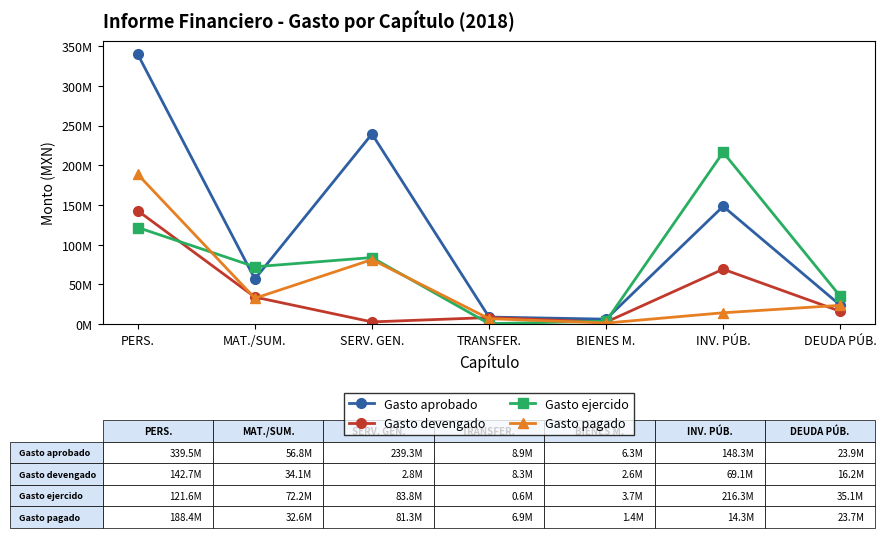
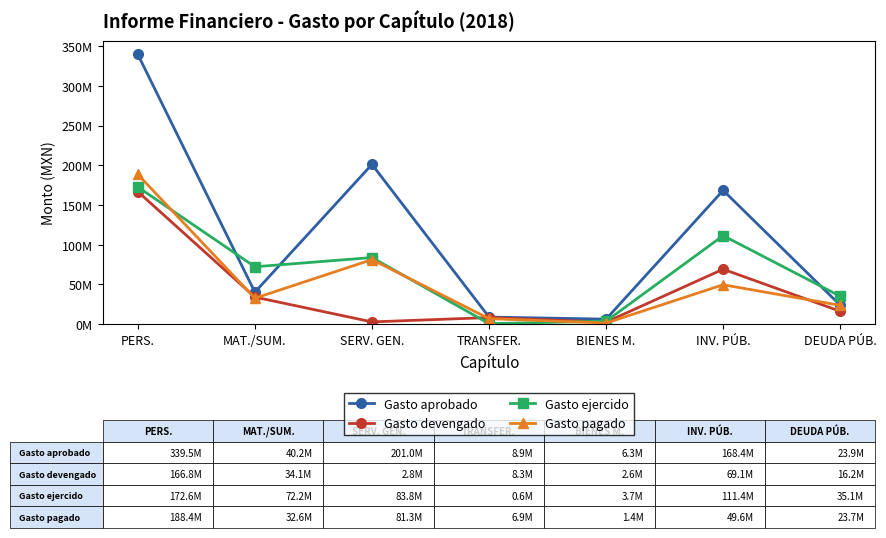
  {
    "Gasto aprobado": {
-     "MAT./SUM.": "56.8M",
-     "SERV. GEN.": "239.3M",
-     "INV. PÚB.": "148.3M"
+     "MAT./SUM.": "40.2M",
+     "SERV. GEN.": "201.0M",
+     "INV. PÚB.": "168.4M"
    },
    "Gasto devengado": {
-     "PERS.": "142.7M"
+     "PERS.": "166.8M"
    },
    "Gasto ejercido": {
-     "PERS.": "121.6M",
-     "INV. PÚB.": "216.3M"
+     "PERS.": "172.6M",
+     "INV. PÚB.": "111.4M"
    },
    "Gasto pagado": {
-     "INV. PÚB.": "14.3M"
+     "INV. PÚB.": "49.6M"
    }
  }
